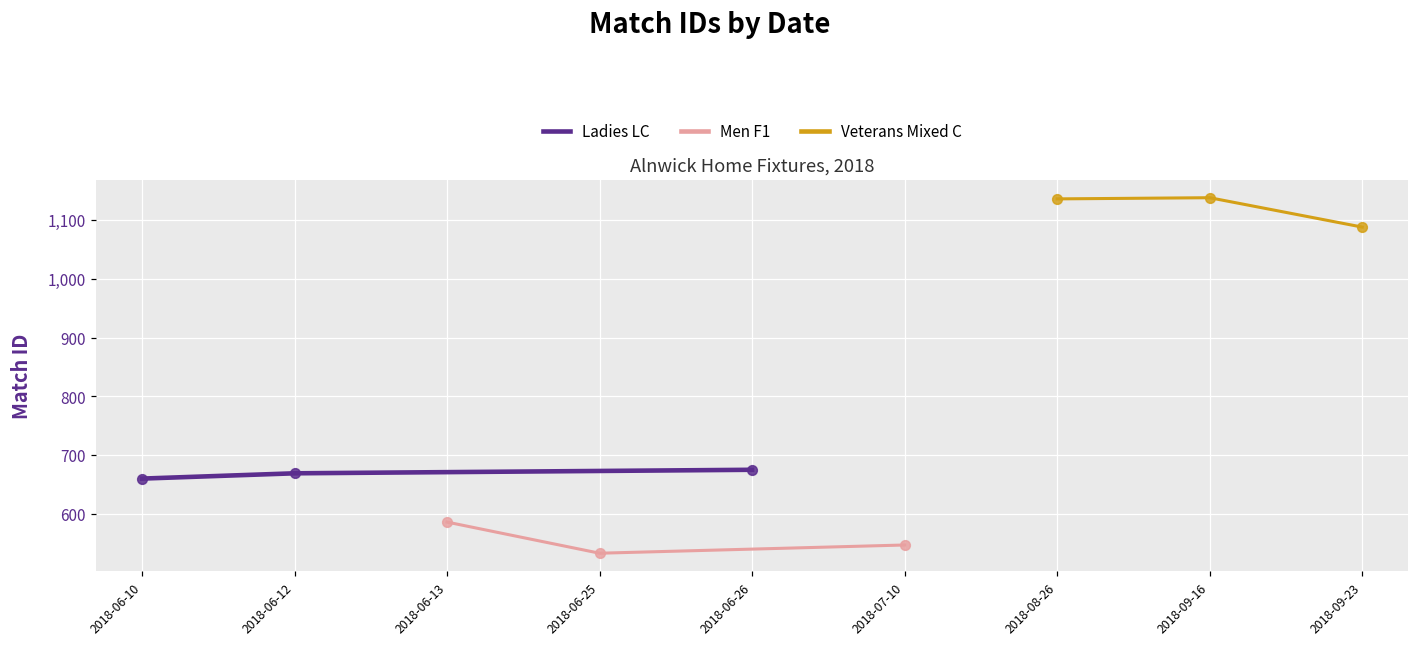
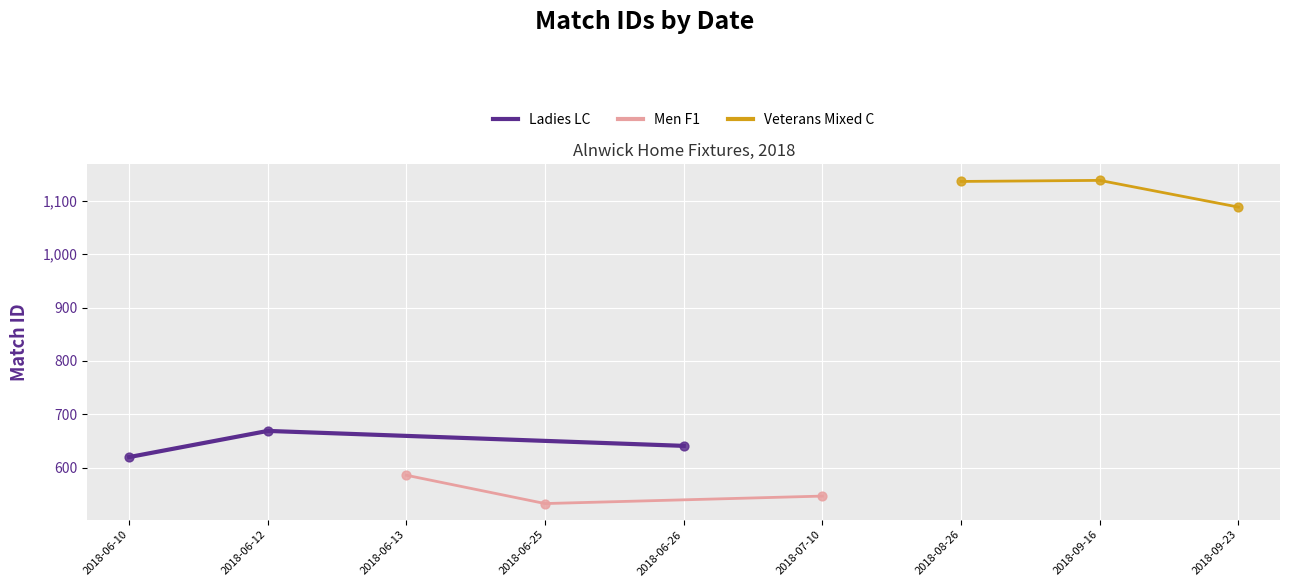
  {
    "Ladies LC": {
-     "2018-06-10": "660",
+     "2018-06-10": "620",
      "2018-06-12": "670",
-     "2018-06-26": "680"
+     "2018-06-26": "640"
    },
    "Men F1": {
      "2018-06-13": "590",
      "2018-06-25": "530",
      "2018-07-10": "550"
    },
    "Veterans Mixed C": {
      "2018-08-26": "1,140",
      "2018-09-16": "1,140",
      "2018-09-23": "1,090"
    }
  }
